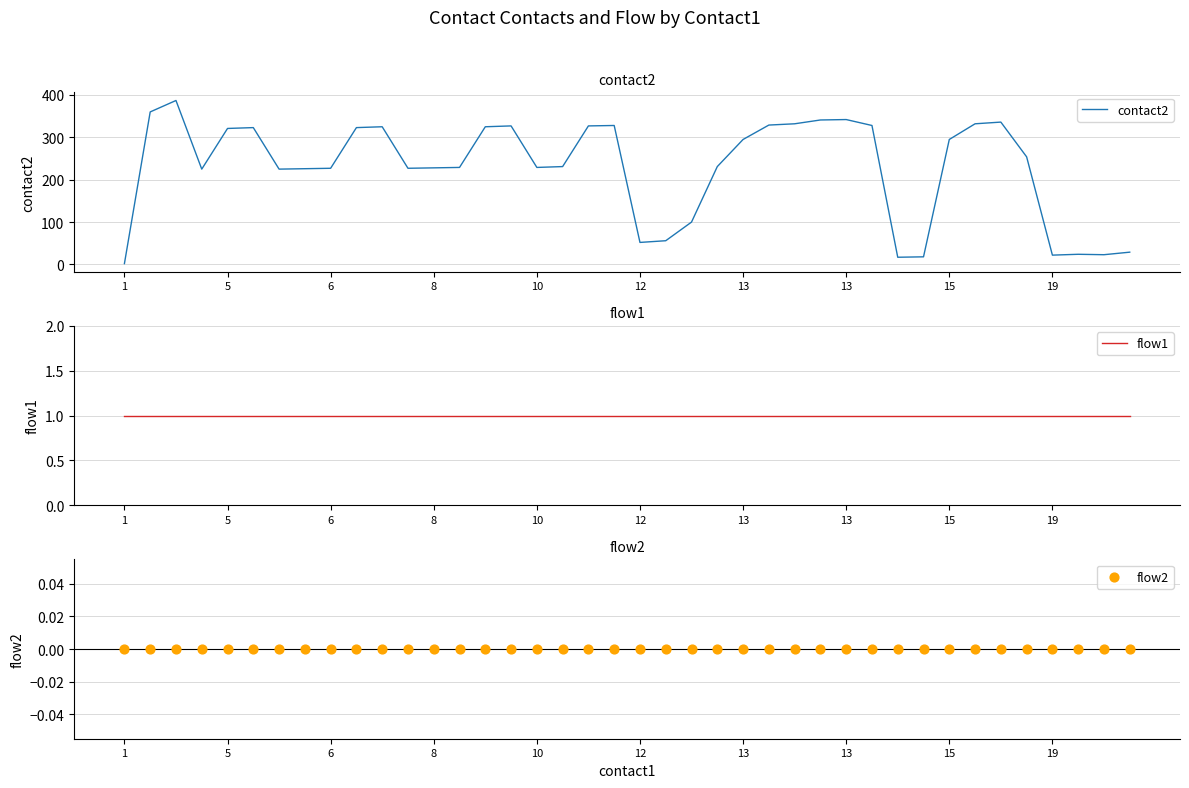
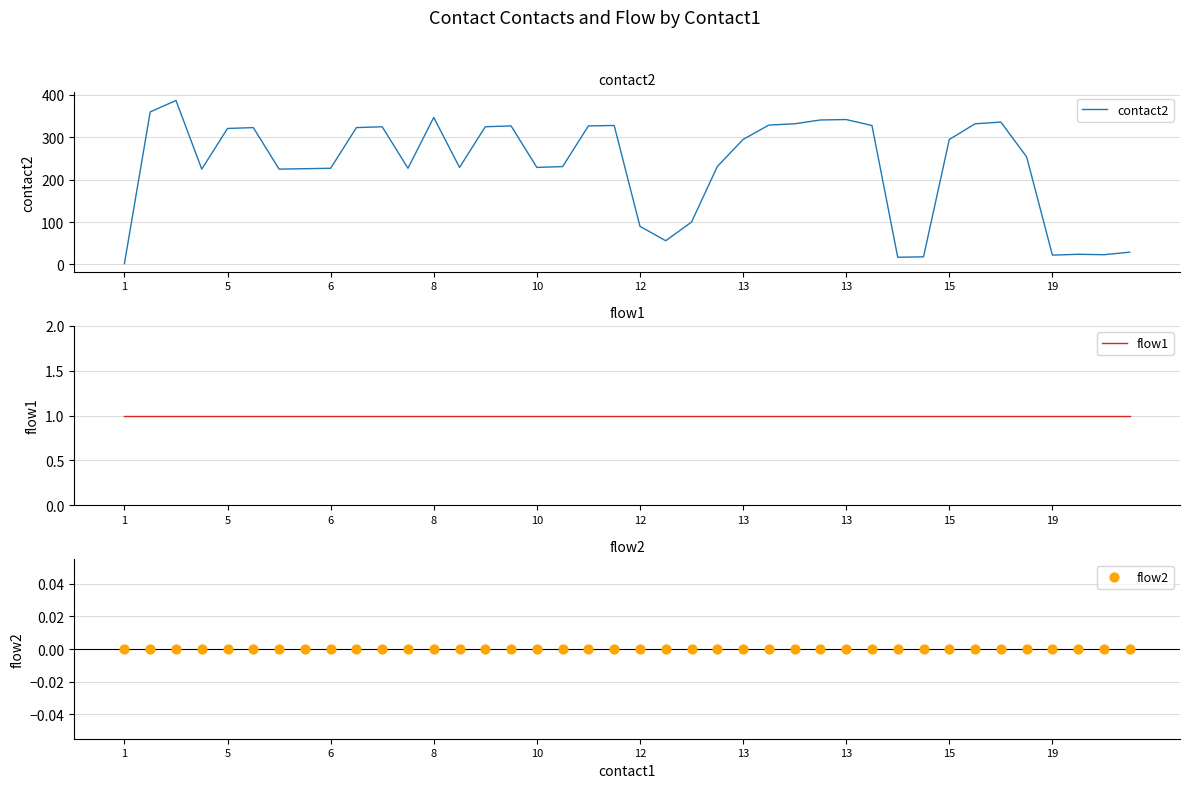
  {
    "contact2": {
-     "8": 230,
-     "12": 50
+     "8": 350,
+     "12": 90
    },
    "flow1": {
      "8": 1.0,
      "12": 1.0
    }
  }
